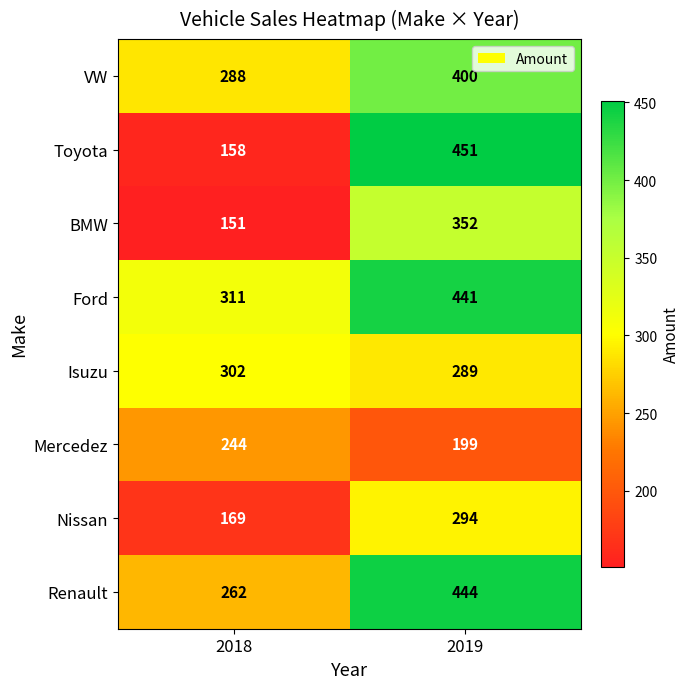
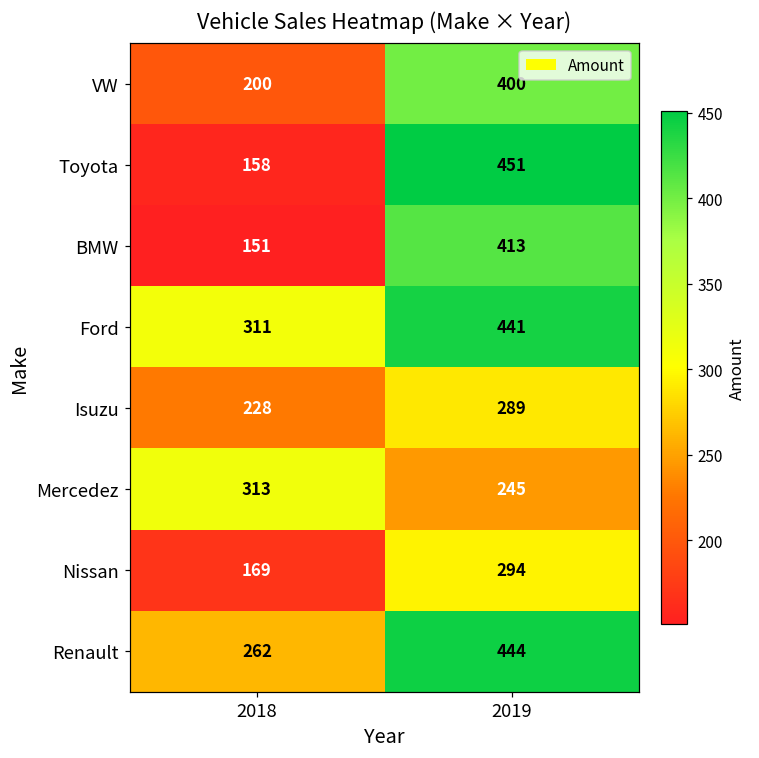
  {
    "VW": {
-     "2018": 288
+     "2018": 200
    },
    "Toyota": {
      "2018": 158,
      "2019": 451
    },
    "BMW": {
      "2018": 151,
-     "2019": 352
+     "2019": 413
    },
    "Ford": {
      "2018": 311,
      "2019": 441
    },
    "Isuzu": {
-     "2018": 302,
+     "2018": 228,
      "2019": 289
    },
    "Mercedez": {
-     "2018": 244,
-     "2019": 199
+     "2018": 313,
+     "2019": 245
    },
    "Nissan": {
      "2018": 169,
      "2019": 294
    },
    "Renault": {
      "2018": 262,
      "2019": 444
    }
  }
